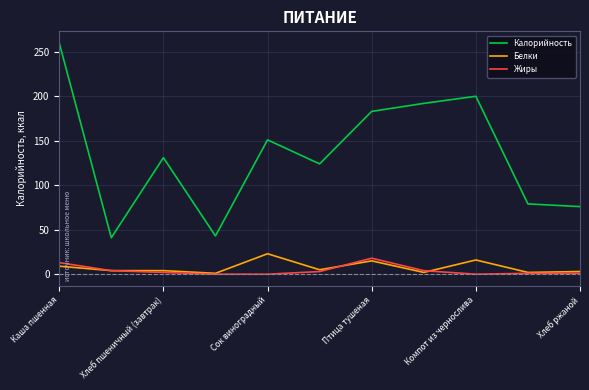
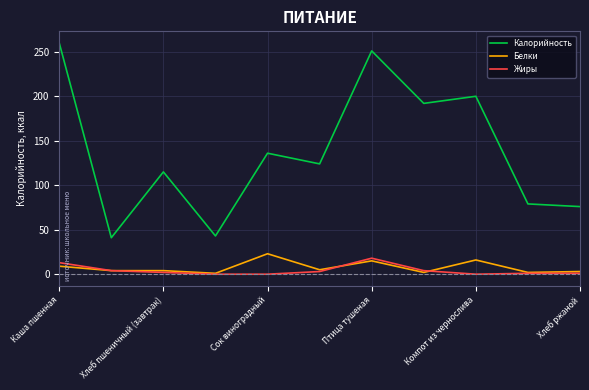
  {
    "Калорийность": {
      "Каша пшенная": 260,
-     "Хлеб пшеничный (завтрак)": 130,
-     "Сок виноградный": 150,
-     "Птица тушеная": 180,
+     "Хлеб пшеничный (завтрак)": 120,
+     "Сок виноградный": 140,
+     "Птица тушеная": 250,
      "Компот из чернослива": 200,
      "Хлеб ржаной": 80
    },
    "Белки": {
      "Каша пшенная": 10,
      "Сок виноградный": 20,
      "Птица тушеная": 20,
      "Компот из чернослива": 20
    },
    "Жиры": {
      "Каша пшенная": 10,
      "Сок виноградный": 0,
      "Птица тушеная": 20,
      "Компот из чернослива": 0
    }
  }
